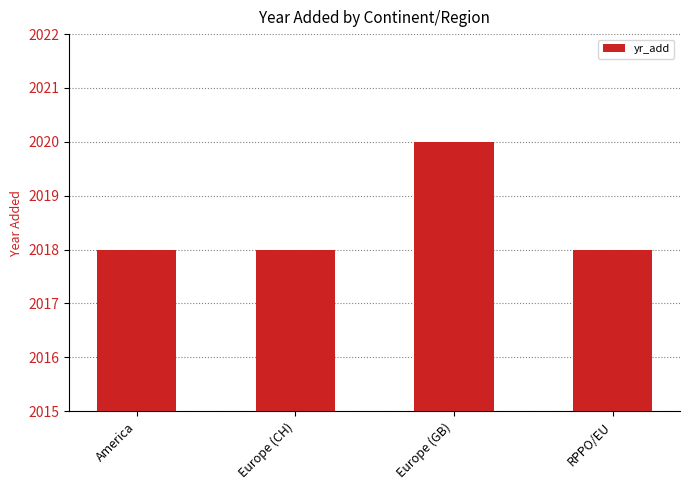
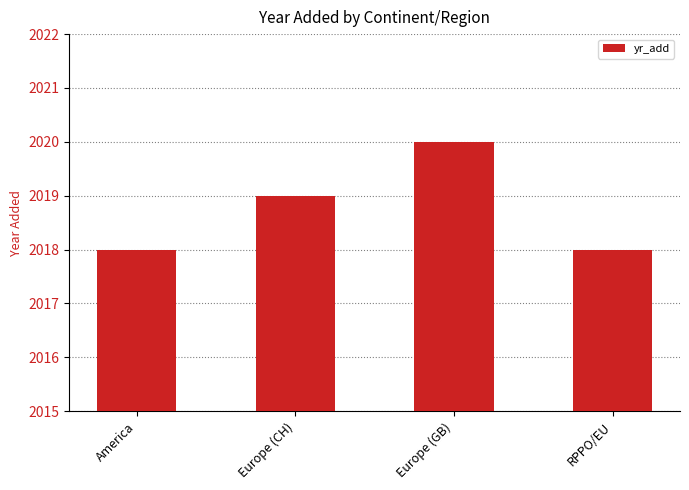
  {
    "America": 2018,
-   "Europe (CH)": 2018,
+   "Europe (CH)": 2019,
    "Europe (GB)": 2020,
    "RPPO/EU": 2018
  }
